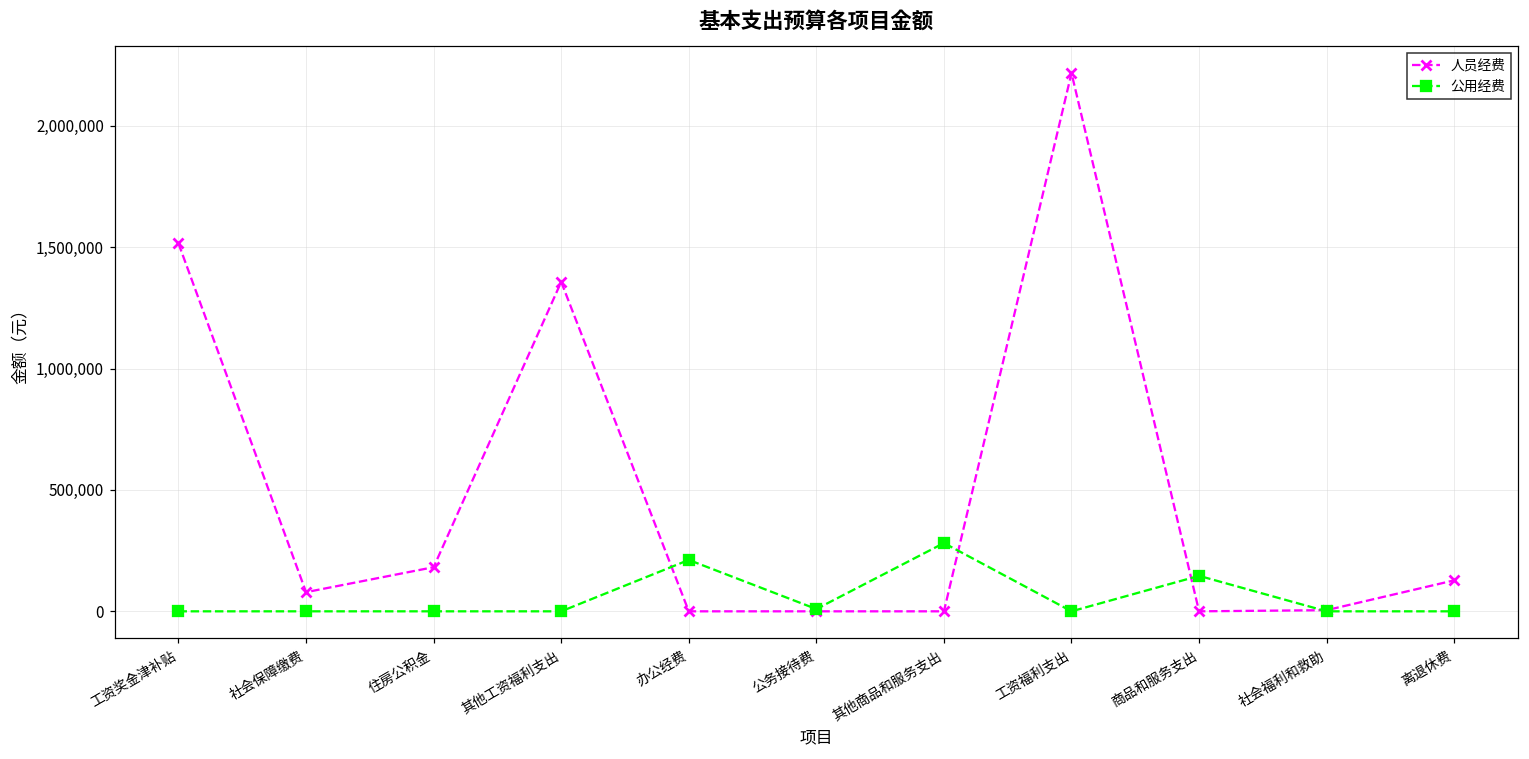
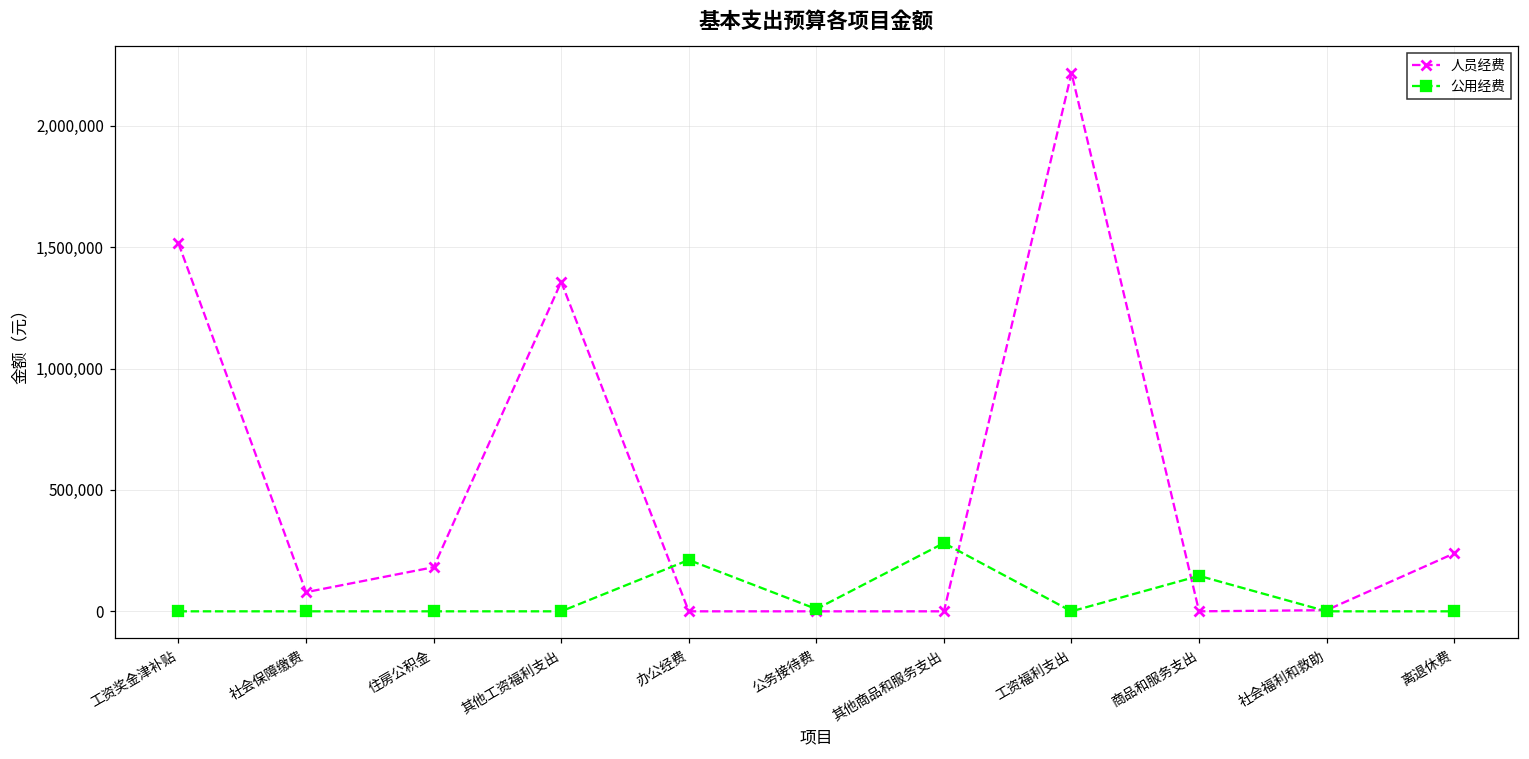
  {
    "人员经费": {
      "工资奖金津补贴": "1,520,000",
      "社会保障缴费": "80,000",
      "住房公积金": "180,000",
      "其他工资福利支出": "1,360,000",
      "办公经费": "0",
      "其他商品和服务支出": "0",
      "工资福利支出": "2,220,000",
      "商品和服务支出": "0",
-     "离退休费": "130,000"
+     "离退休费": "240,000"
    },
    "公用经费": {
      "工资奖金津补贴": "0",
      "社会保障缴费": "0",
      "住房公积金": "0",
      "其他工资福利支出": "0",
      "办公经费": "210,000",
      "其他商品和服务支出": "280,000",
      "工资福利支出": "0",
      "商品和服务支出": "150,000",
      "离退休费": "0"
    }
  }
